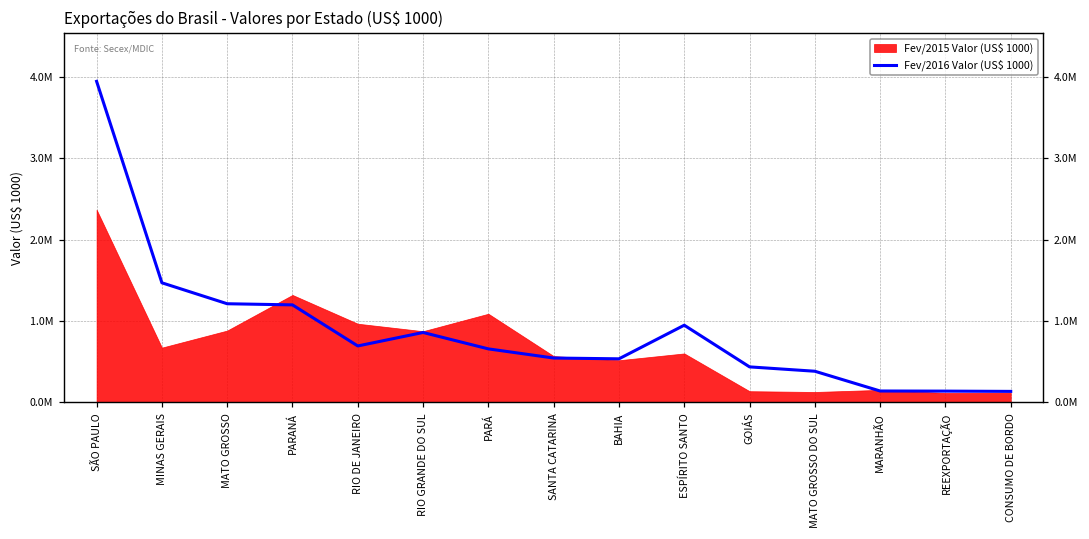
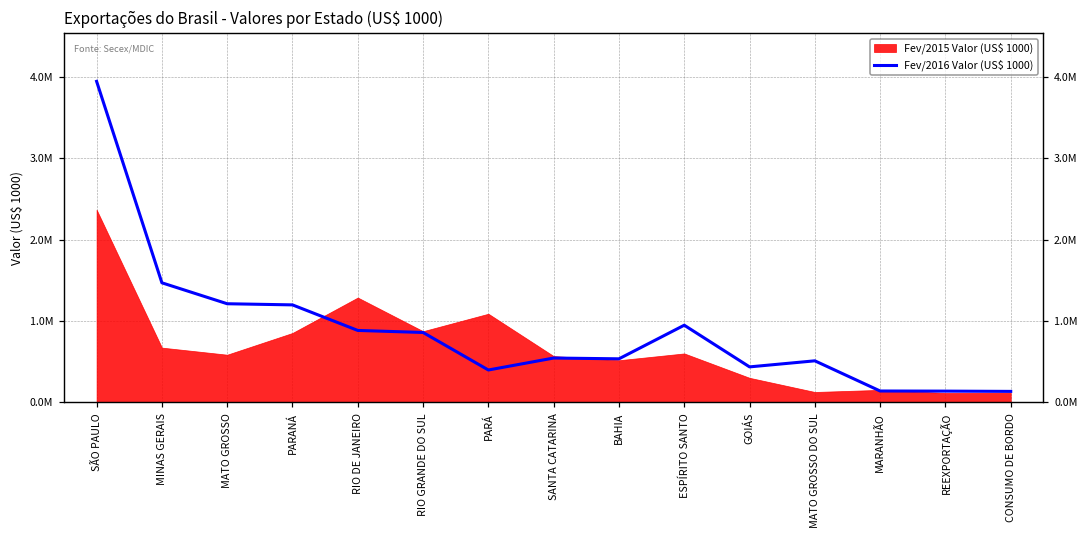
  {
    "Fev/2016 Valor (US$ 1000)": {
      "SÃO PAULO": 3900000,
      "MINAS GERAIS": 1500000,
      "MATO GROSSO": 1200000,
      "PARANÁ": 1200000,
-     "RIO DE JANEIRO": 700000,
-     "PARÁ": 700000,
+     "RIO DE JANEIRO": 900000,
+     "PARÁ": 400000,
      "ESPÍRITO SANTO": 900000,
      "GOIÁS": 400000,
-     "MATO GROSSO DO SUL": 400000
+     "MATO GROSSO DO SUL": 500000
    },
    "Fev/2015 Valor (US$ 1000)": {
      "SÃO PAULO": 2400000,
      "MINAS GERAIS": 700000,
-     "MATO GROSSO": 900000,
-     "PARANÁ": 1300000,
-     "RIO DE JANEIRO": 1000000,
+     "MATO GROSSO": 600000,
+     "PARANÁ": 900000,
+     "RIO DE JANEIRO": 1300000,
      "PARÁ": 1100000,
      "ESPÍRITO SANTO": 600000,
-     "GOIÁS": 100000,
+     "GOIÁS": 300000,
      "MATO GROSSO DO SUL": 100000
    }
  }
